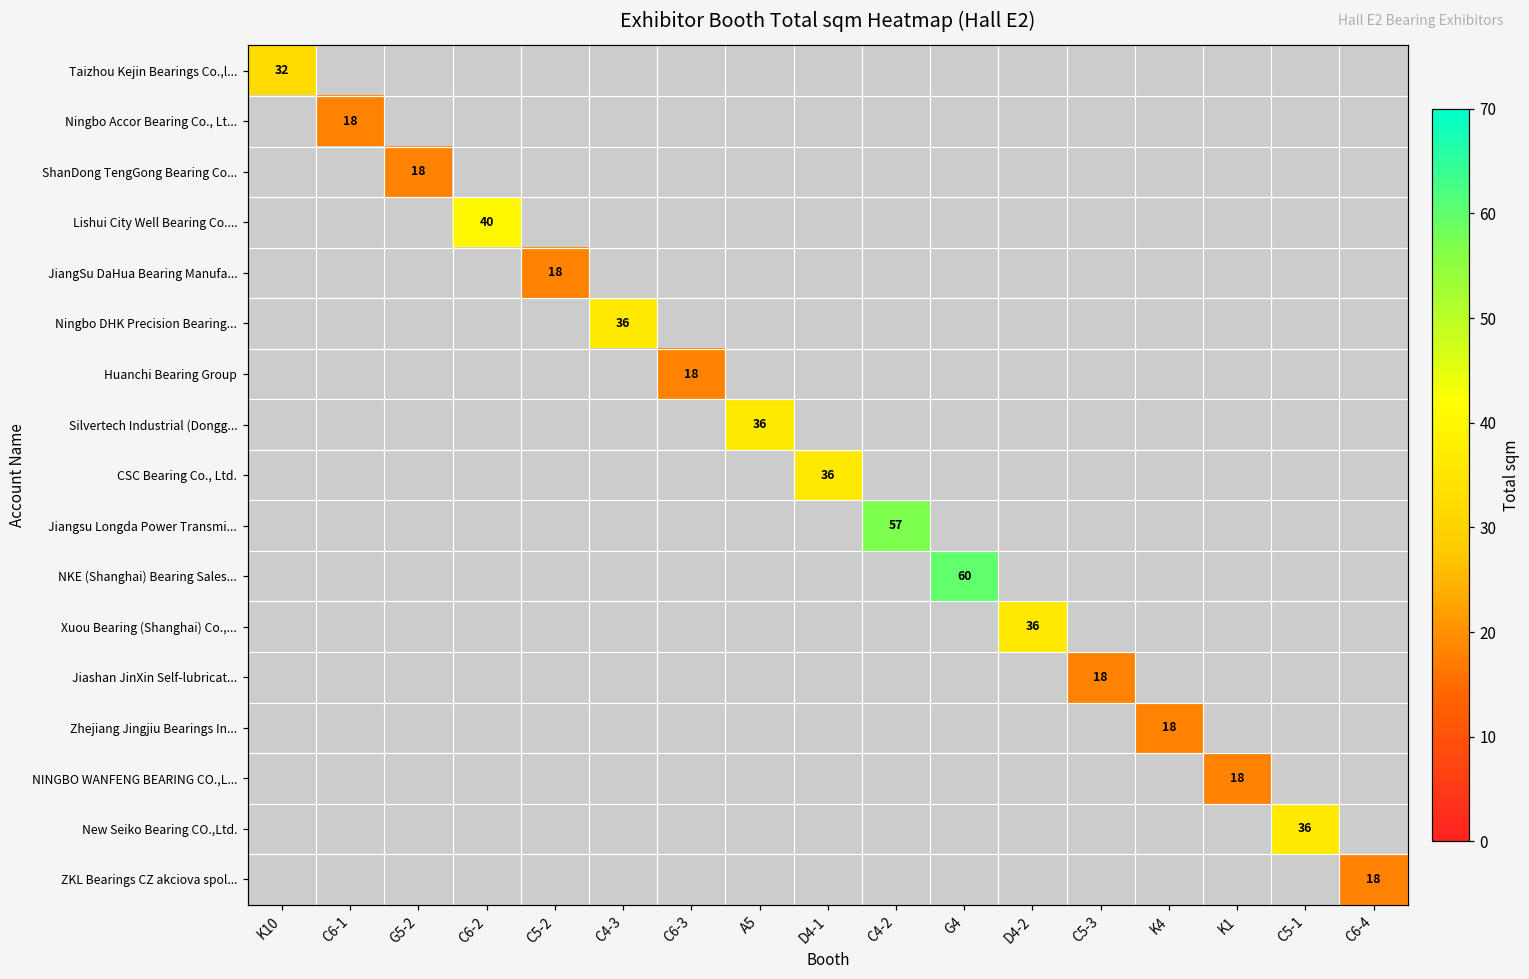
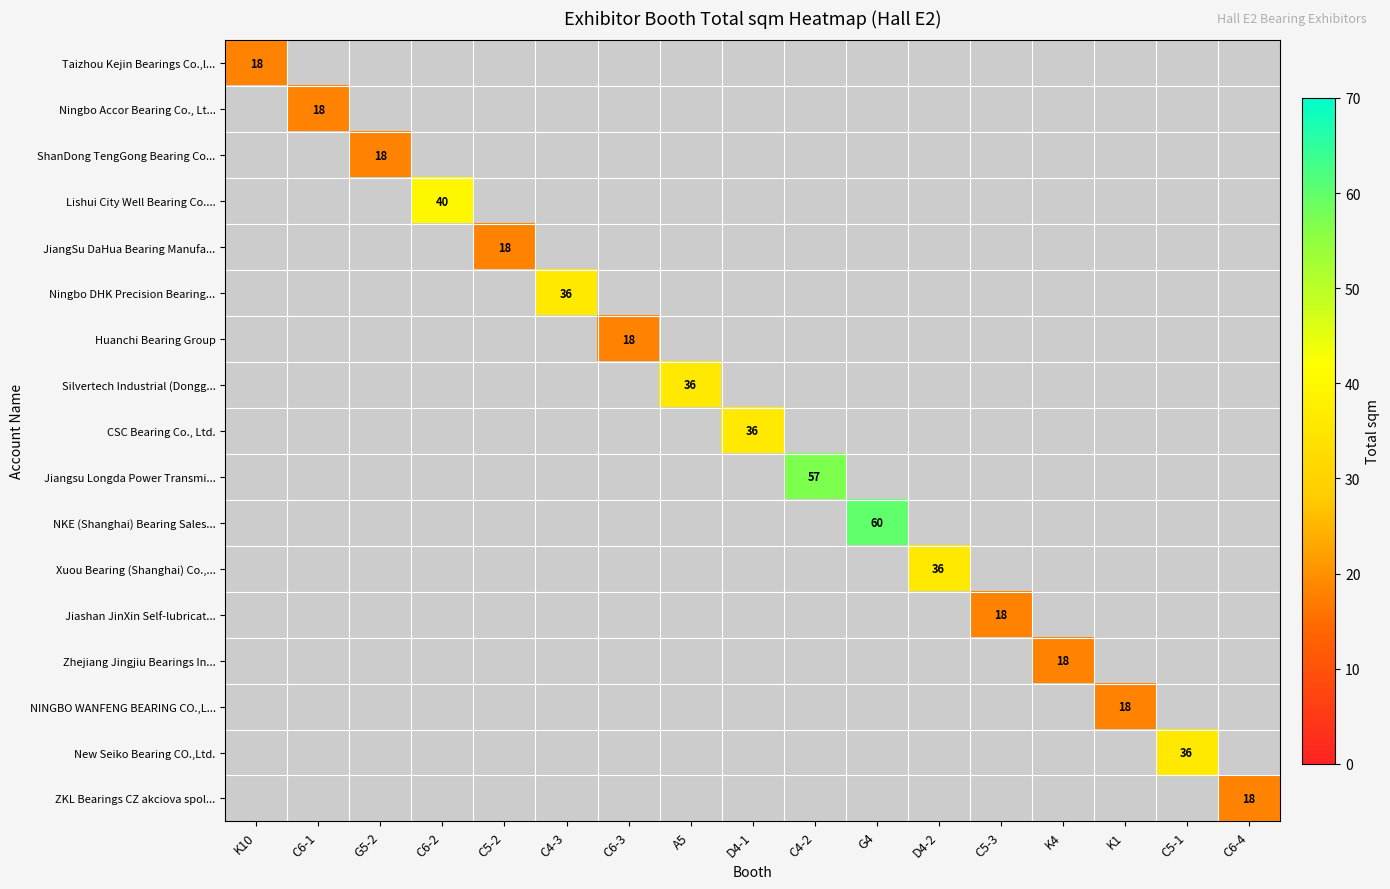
  {
    "Taizhou Kejin Bearings Co.,l...": {
-     "K10": 32
+     "K10": 18
    },
    "Ningbo Accor Bearing Co., Lt...": {
      "C6-1": 18
    },
    "ShanDong TengGong Bearing Co...": {
      "G5-2": 18
    },
    "Lishui City Well Bearing Co....": {
      "C6-2": 40
    },
    "JiangSu DaHua Bearing Manufa...": {
      "C5-2": 18
    },
    "Ningbo DHK Precision Bearing...": {
      "C4-3": 36
    },
    "Huanchi Bearing Group": {
      "C6-3": 18
    },
    "Silvertech Industrial (Dongg...": {
      "A5": 36
    },
    "CSC Bearing Co., Ltd.": {
      "D4-1": 36
    },
    "Jiangsu Longda Power Transmi...": {
      "C4-2": 57
    },
    "NKE (Shanghai) Bearing Sales...": {
      "G4": 60
    },
    "Xuou Bearing (Shanghai) Co.,...": {
      "D4-2": 36
    },
    "Jiashan JinXin Self-lubricat...": {
      "C5-3": 18
    },
    "Zhejiang Jingjiu Bearings In...": {
      "K4": 18
    },
    "NINGBO WANFENG BEARING CO.,L...": {
      "K1": 18
    },
    "New Seiko Bearing CO.,Ltd.": {
      "C5-1": 36
    },
    "ZKL Bearings CZ akciova spol...": {
      "C6-4": 18
    }
  }
